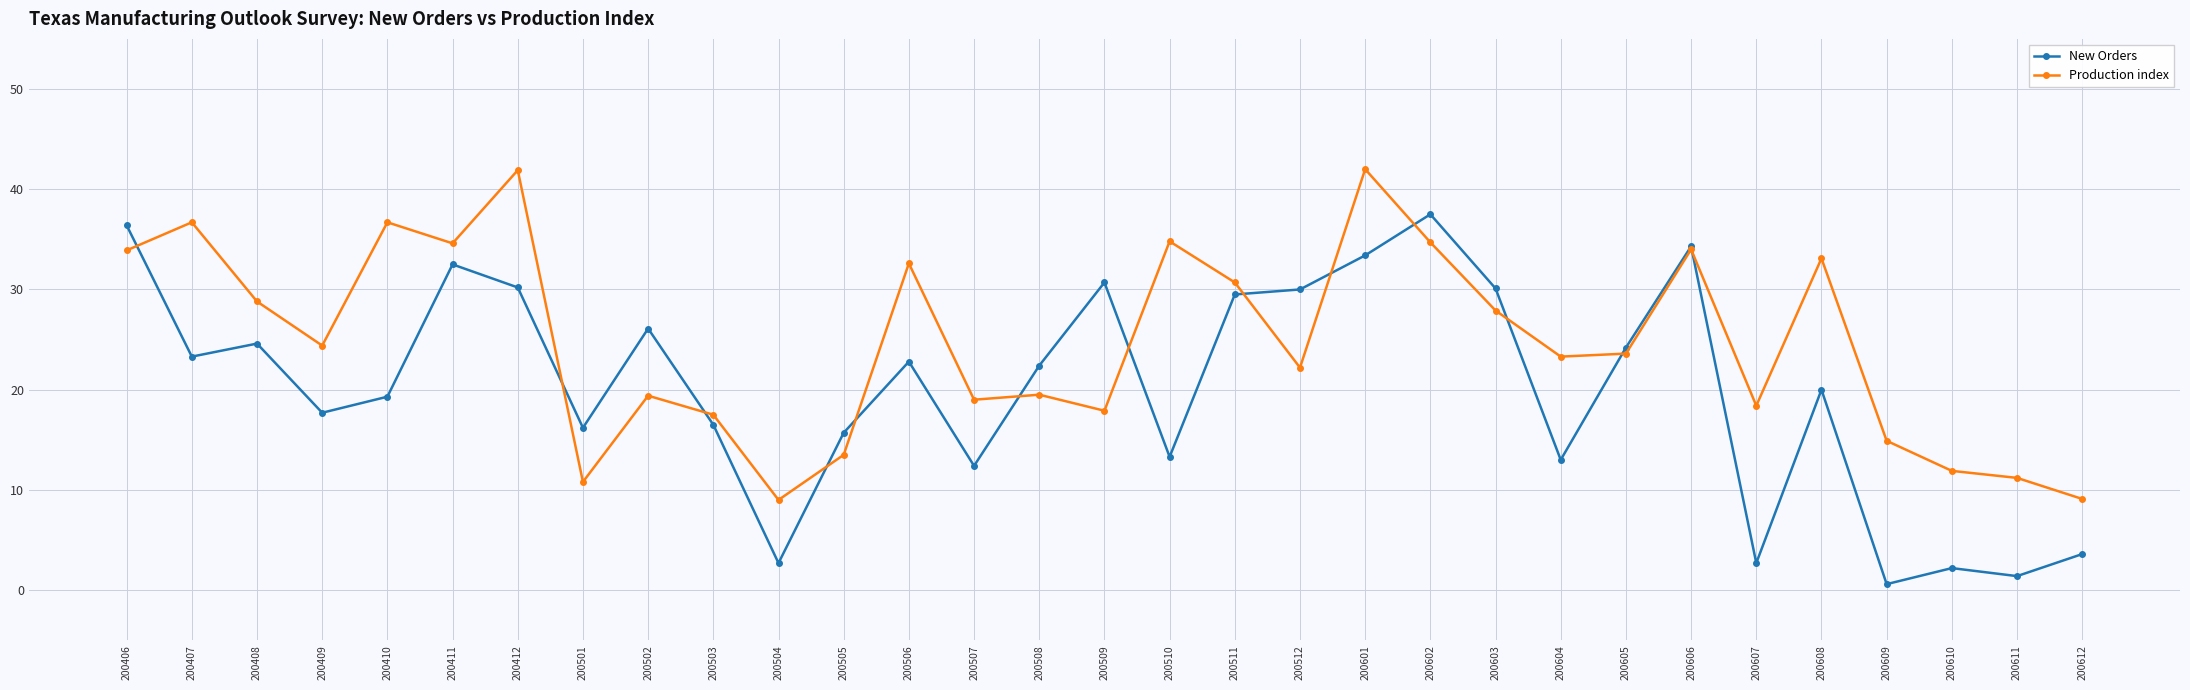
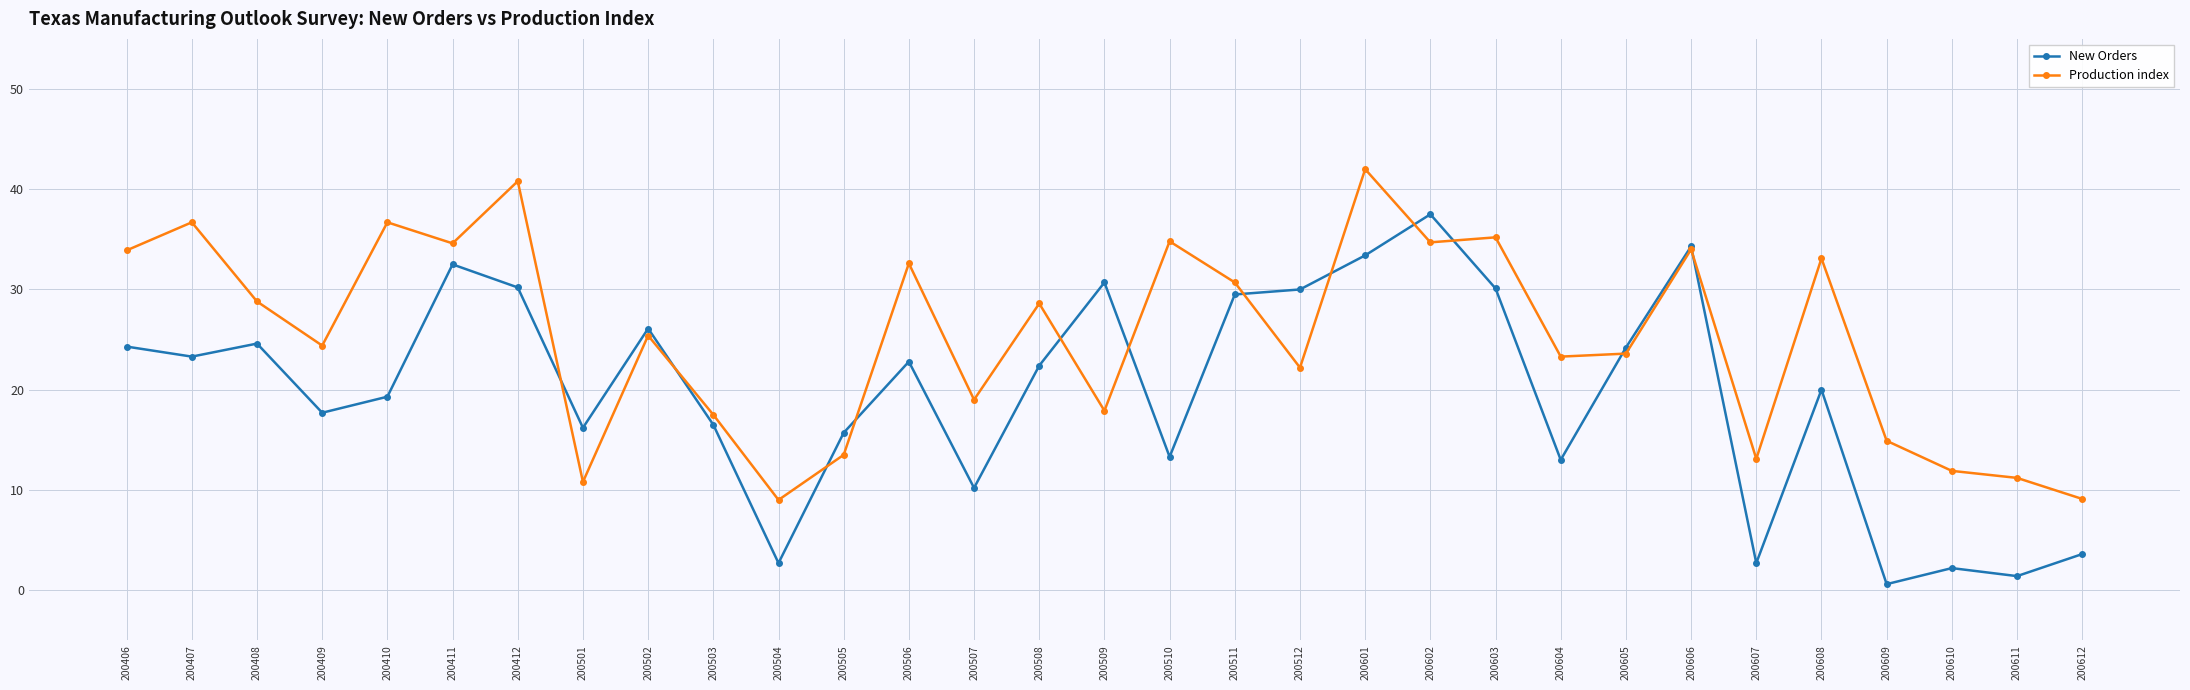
  {
    "New Orders": {
-     "200406": 36.4,
+     "200406": 24.3,
      "200407": 23.3,
      "200408": 24.6,
      "200409": 17.7,
      "200410": 19.3,
      "200411": 32.5,
      "200412": 30.2,
      "200501": 16.2,
      "200502": 26.1,
      "200503": 16.5,
      "200504": 2.7,
      "200505": 15.7,
      "200506": 22.8,
-     "200507": 12.4,
+     "200507": 10.2,
      "200508": 22.4,
      "200509": 30.7,
      "200510": 13.3,
      "200511": 29.5,
      "200512": 30.0,
      "200601": 33.4,
      "200602": 37.5,
      "200603": 30.1,
      "200604": 13.0,
      "200605": 24.2,
      "200606": 34.3,
      "200607": 2.7,
      "200608": 20.0,
      "200609": 0.6,
      "200610": 2.2,
      "200611": 1.4,
      "200612": 3.6
    },
    "Production index": {
      "200406": 33.9,
      "200407": 36.7,
      "200408": 28.8,
      "200409": 24.4,
      "200410": 36.7,
      "200411": 34.6,
-     "200412": 41.9,
+     "200412": 40.8,
      "200501": 10.8,
-     "200502": 19.4,
+     "200502": 25.4,
      "200503": 17.5,
      "200504": 9.0,
      "200505": 13.5,
      "200506": 32.6,
      "200507": 19.0,
-     "200508": 19.5,
+     "200508": 28.6,
      "200509": 17.9,
      "200510": 34.8,
      "200511": 30.7,
      "200512": 22.2,
      "200601": 42.0,
      "200602": 34.7,
-     "200603": 27.9,
+     "200603": 35.2,
      "200604": 23.3,
      "200605": 23.6,
      "200606": 34.0,
-     "200607": 18.4,
+     "200607": 13.1,
      "200608": 33.1,
      "200609": 14.9,
      "200610": 11.9,
      "200611": 11.2,
      "200612": 9.1
    }
  }
